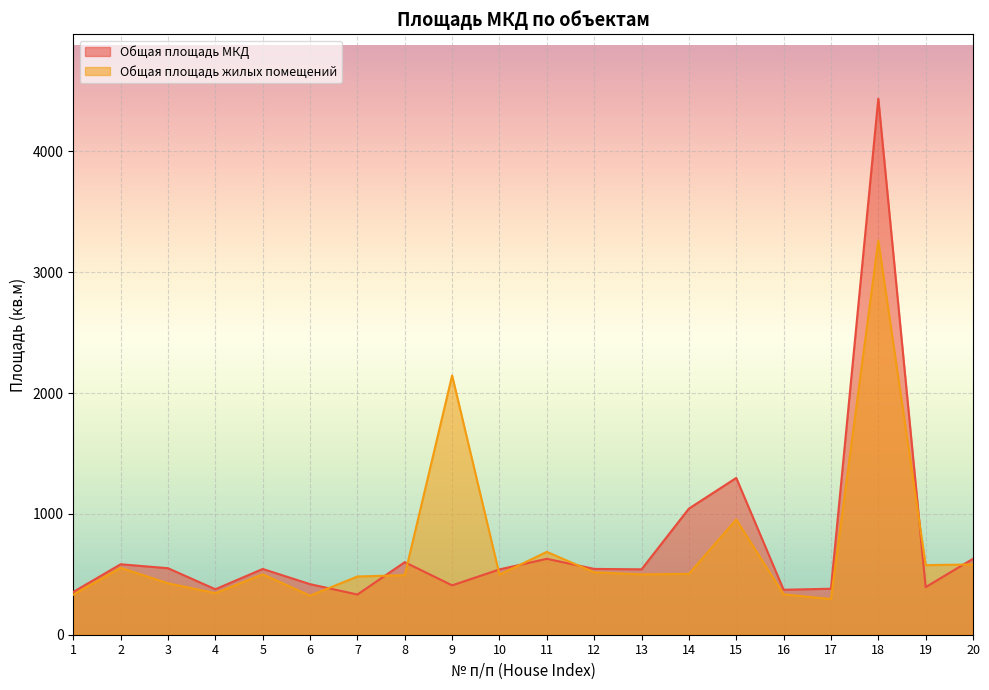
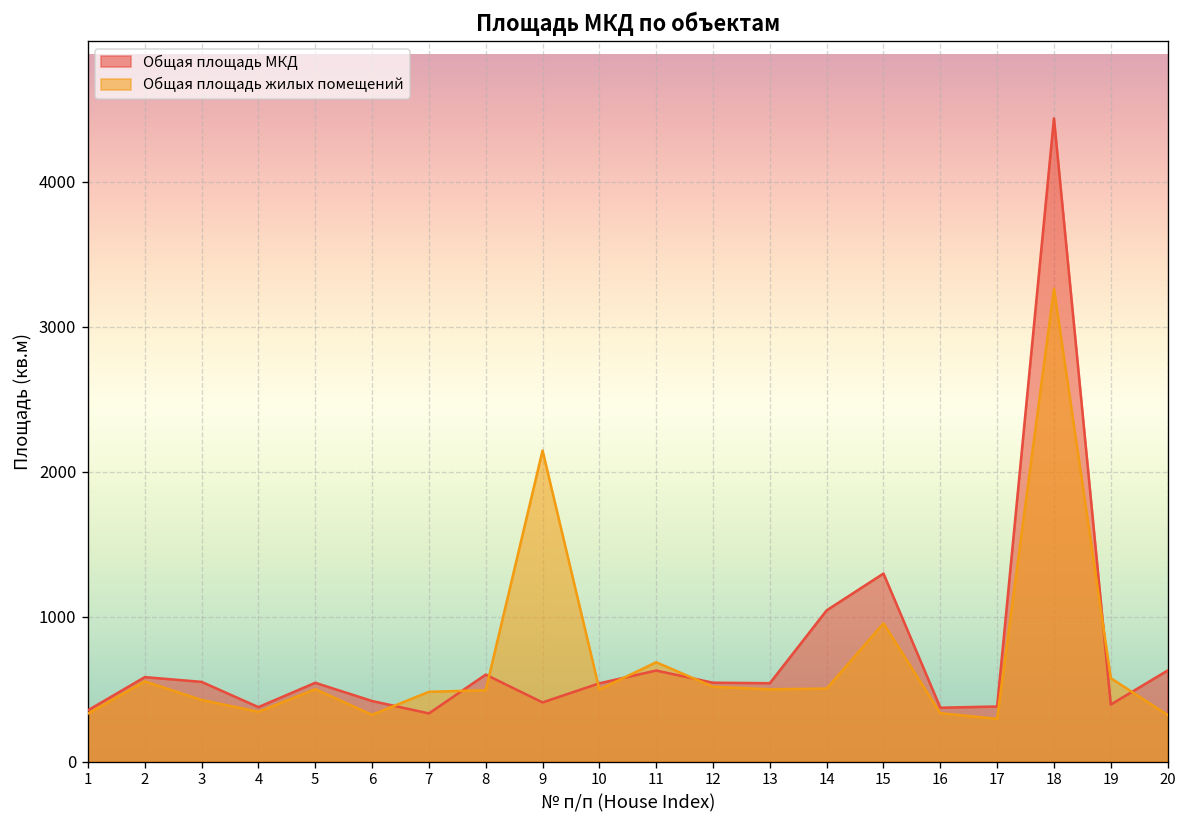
  {
    "Общая площадь МКД": {
      "1": 350,
      "2": 580,
      "3": 550,
      "4": 380,
      "5": 540,
      "6": 420,
      "7": 330,
      "8": 600,
      "9": 410,
      "10": 540,
      "11": 630,
      "12": 540,
      "13": 540,
      "14": 1040,
      "15": 1300,
      "16": 370,
      "17": 380,
      "18": 4440,
      "19": 390,
      "20": 630
    },
    "Общая площадь жилых помещений": {
      "1": 330,
      "2": 550,
      "3": 430,
      "4": 340,
      "5": 500,
      "6": 320,
      "7": 480,
      "8": 490,
      "9": 2150,
      "10": 500,
      "11": 690,
      "12": 520,
      "13": 500,
      "14": 500,
      "15": 950,
      "16": 330,
      "17": 300,
      "18": 3260,
      "19": 580,
-     "20": 580
+     "20": 320
    }
  }
